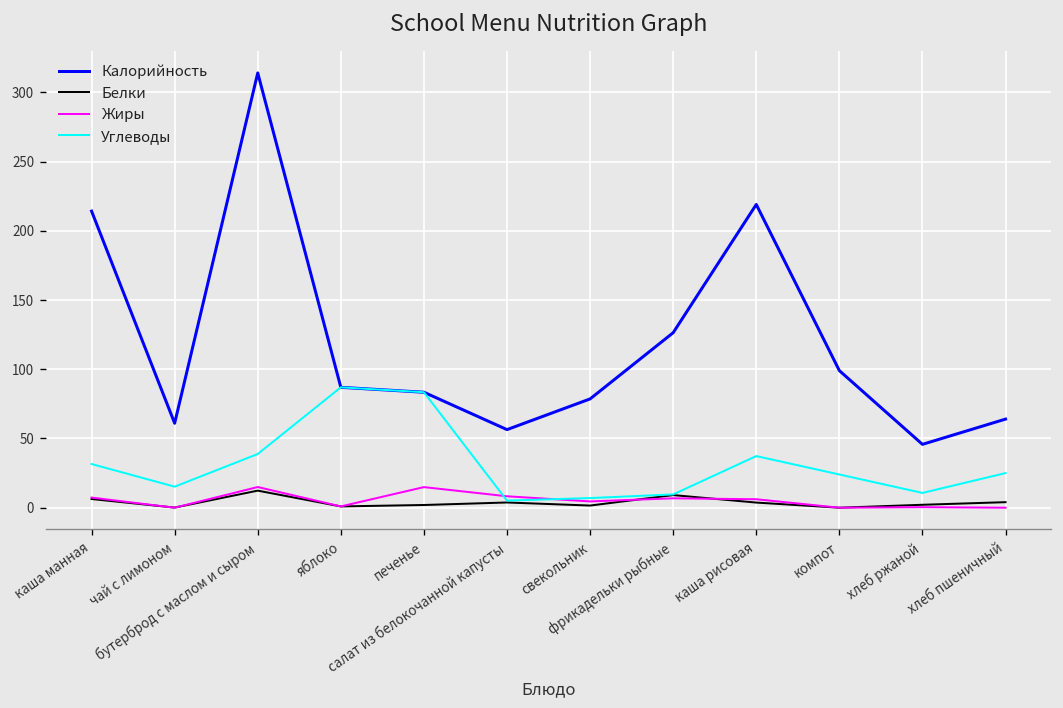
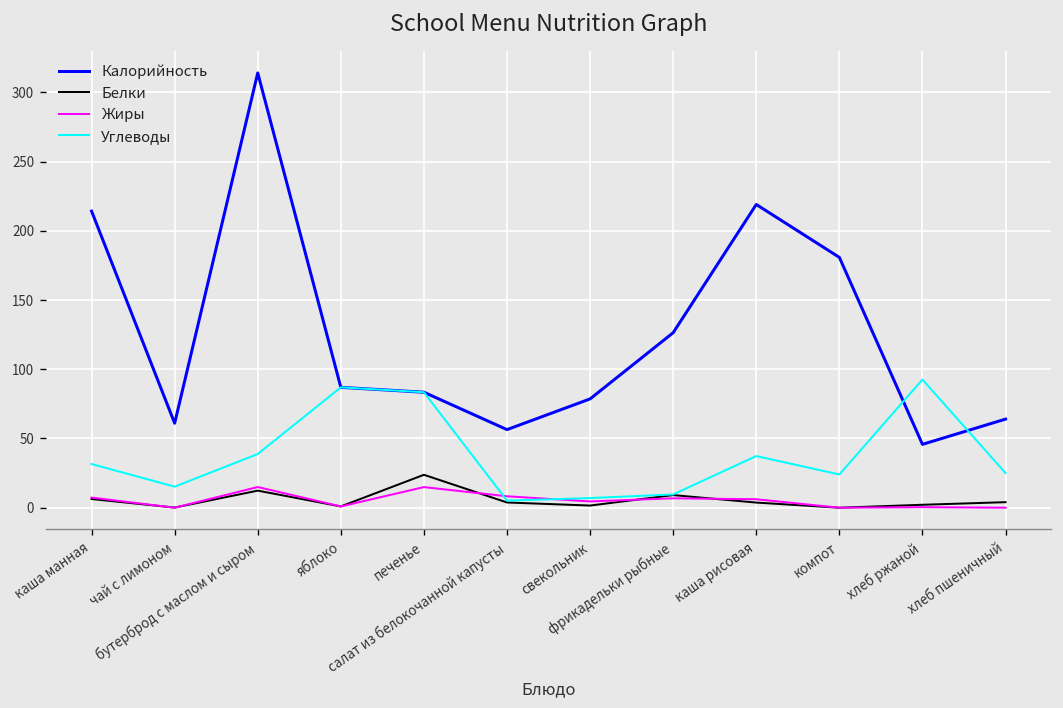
  {
    "Калорийность": {
      "каша манная": 214,
      "чай с лимоном": 61,
      "бутерброд с маслом и сыром": 314,
      "салат из белокочанной капусты": 56,
      "свекольник": 79,
      "фрикадельки рыбные": 126,
      "каша рисовая": 219,
-     "компот": 99,
+     "компот": 181,
      "хлеб ржаной": 46,
      "хлеб пшеничный": 64
    },
    "Белки": {
      "бутерброд с маслом и сыром": 12,
-     "печенье": 2,
+     "печенье": 24,
      "свекольник": 2,
      "каша рисовая": 4,
      "хлеб пшеничный": 4
    },
    "Жиры": {
      "бутерброд с маслом и сыром": 15,
      "печенье": 15,
      "салат из белокочанной капусты": 8,
      "свекольник": 5,
      "фрикадельки рыбные": 7,
      "каша рисовая": 6,
      "хлеб пшеничный": 0
    },
    "Углеводы": {
      "каша манная": 32,
      "чай с лимоном": 15,
      "бутерброд с маслом и сыром": 39,
      "свекольник": 7,
      "каша рисовая": 37,
      "компот": 24,
-     "хлеб ржаной": 11,
+     "хлеб ржаной": 93,
      "хлеб пшеничный": 25
    }
  }
